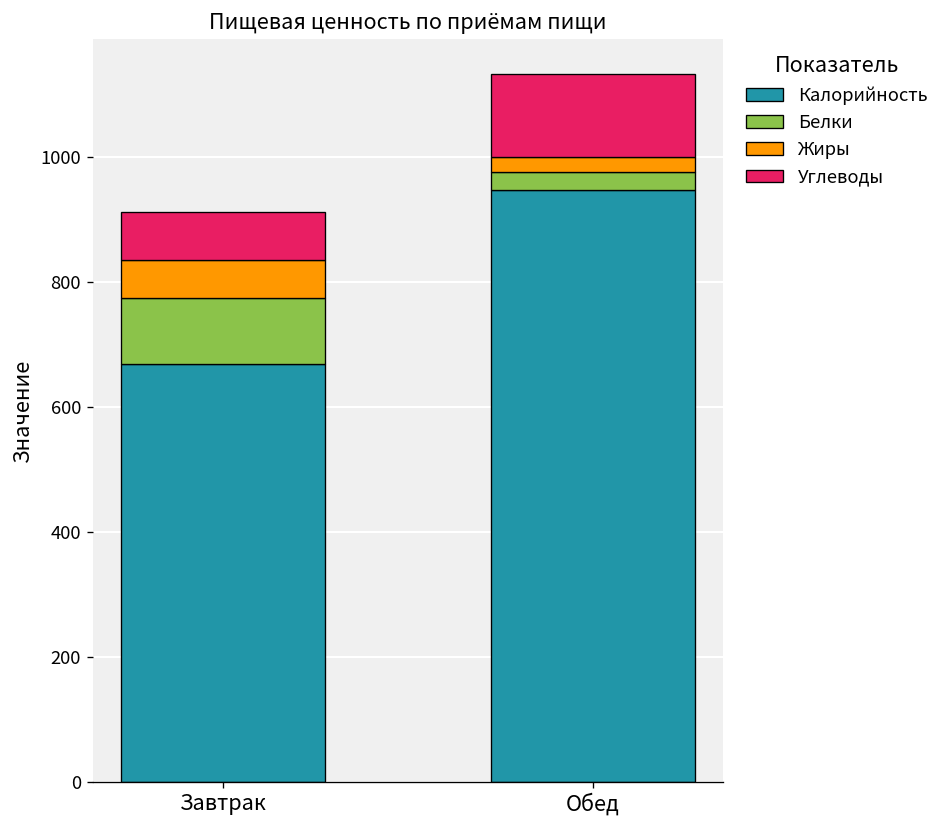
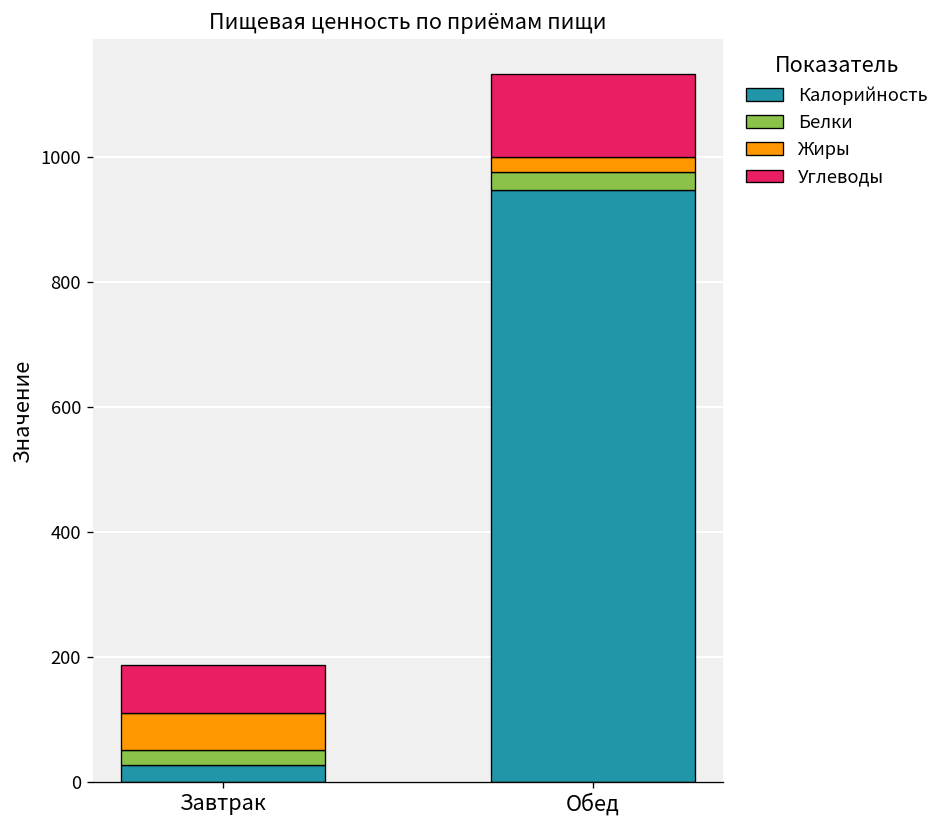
  {
    "Калорийность": {
-     "Завтрак": 670,
+     "Завтрак": 30,
      "Обед": 950
    },
    "Белки": {
-     "Завтрак": 110,
+     "Завтрак": 20,
      "Обед": 30
    },
    "Жиры": {
      "Завтрак": 60,
      "Обед": 20
    },
    "Углеводы": {
      "Завтрак": 80,
      "Обед": 130
    }
  }
